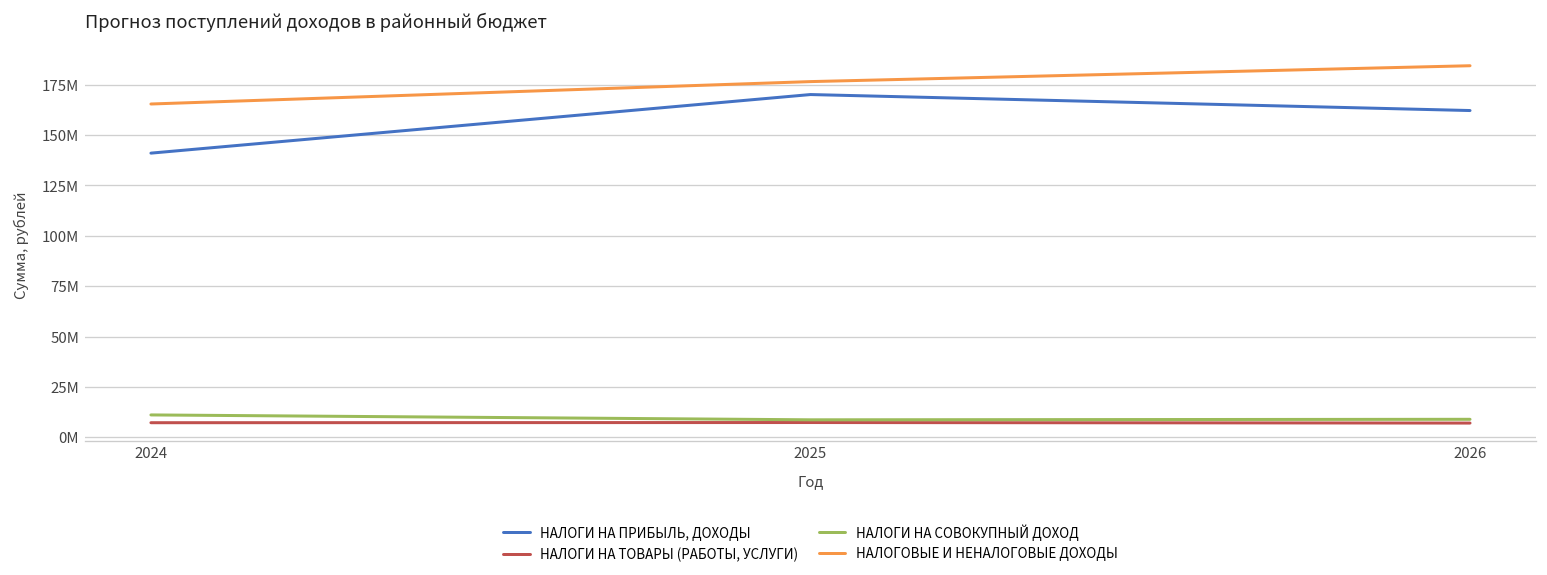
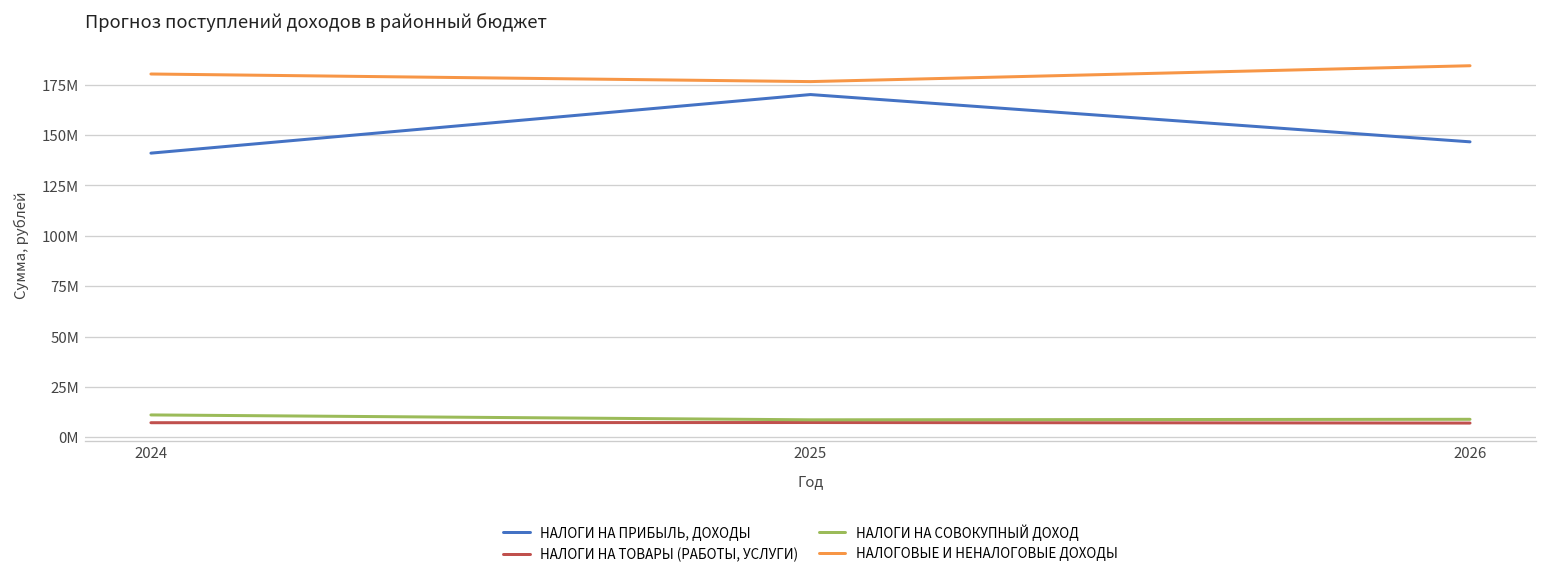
  {
    "НАЛОГИ НА ПРИБЫЛЬ, ДОХОДЫ": {
      "2024": 141000000,
      "2025": 170000000,
-     "2026": 162000000
+     "2026": 147000000
    },
    "НАЛОГИ НА ТОВАРЫ (РАБОТЫ, УСЛУГИ)": {
      "2024": 7000000,
      "2026": 7000000
    },
    "НАЛОГИ НА СОВОКУПНЫЙ ДОХОД": {
      "2024": 11000000,
      "2026": 9000000
    },
    "НАЛОГОВЫЕ И НЕНАЛОГОВЫЕ ДОХОДЫ": {
-     "2024": 165000000,
+     "2024": 180000000,
      "2025": 177000000,
      "2026": 184000000
    }
  }
